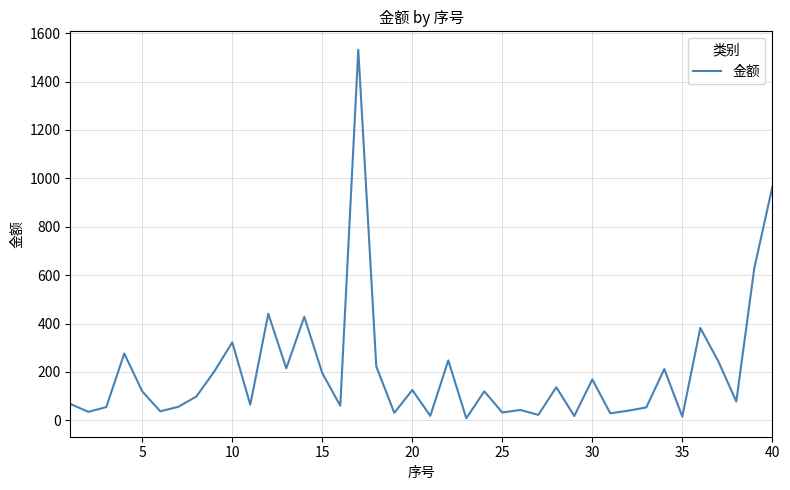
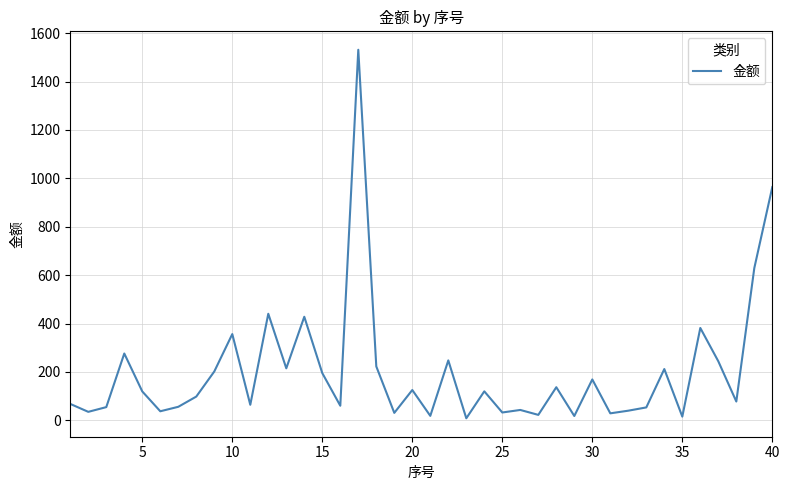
  {
    "5": 120,
-   "10": 320,
+   "10": 360,
    "15": 190,
    "20": 130,
    "25": 30,
    "30": 170,
    "35": 20,
    "40": 960
  }
